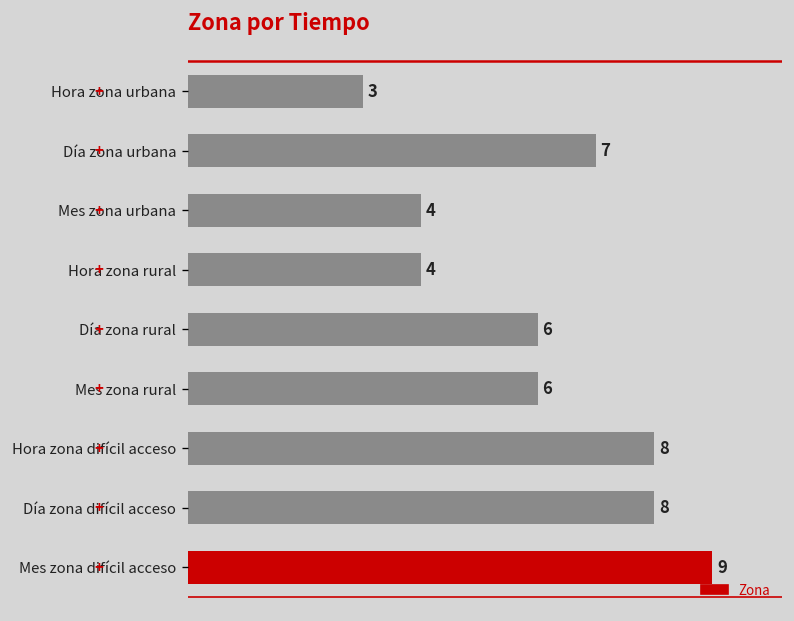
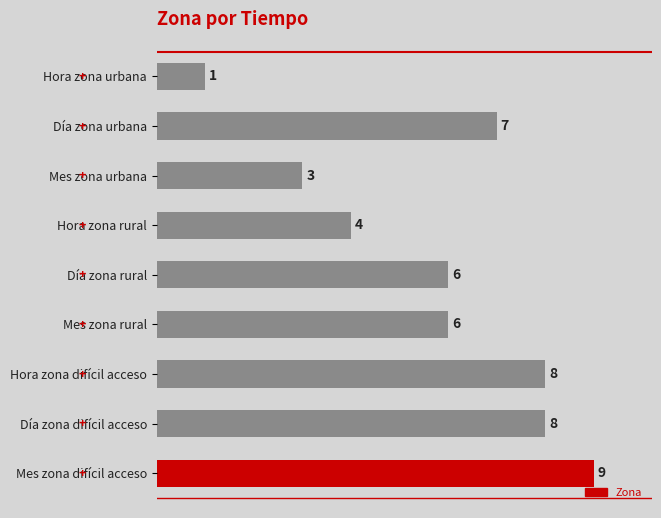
  {
-   "Hora zona urbana": 3,
+   "Hora zona urbana": 1,
    "Día zona urbana": 7,
-   "Mes zona urbana": 4,
+   "Mes zona urbana": 3,
    "Hora zona rural": 4,
    "Día zona rural": 6,
    "Mes zona rural": 6,
    "Hora zona difícil acceso": 8,
    "Día zona difícil acceso": 8,
    "Mes zona difícil acceso": 9
  }
